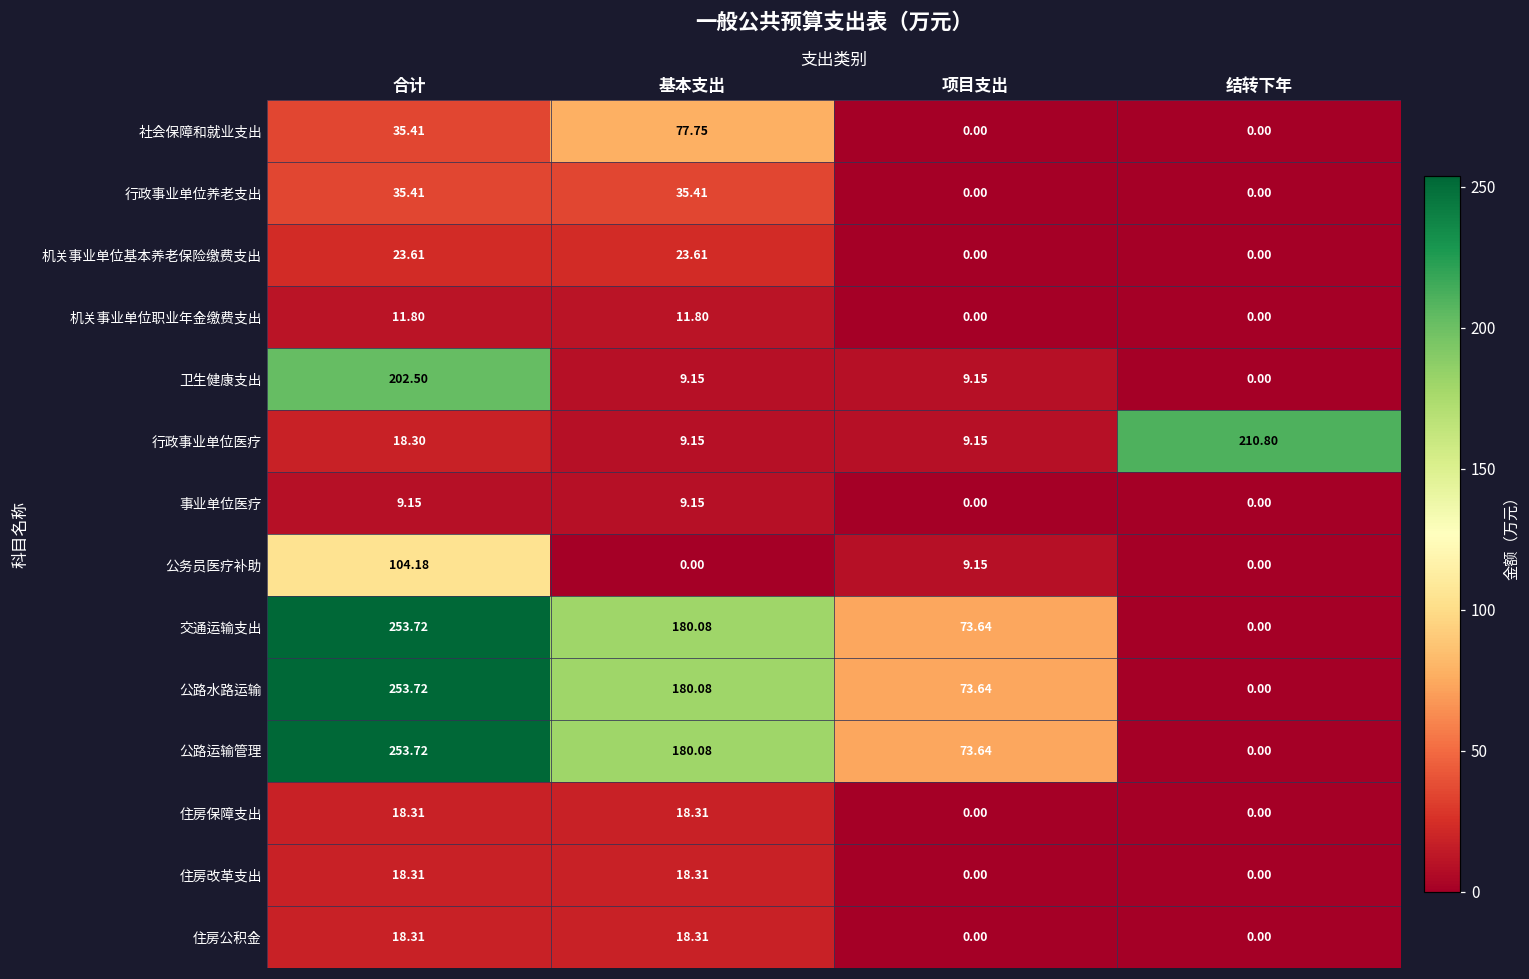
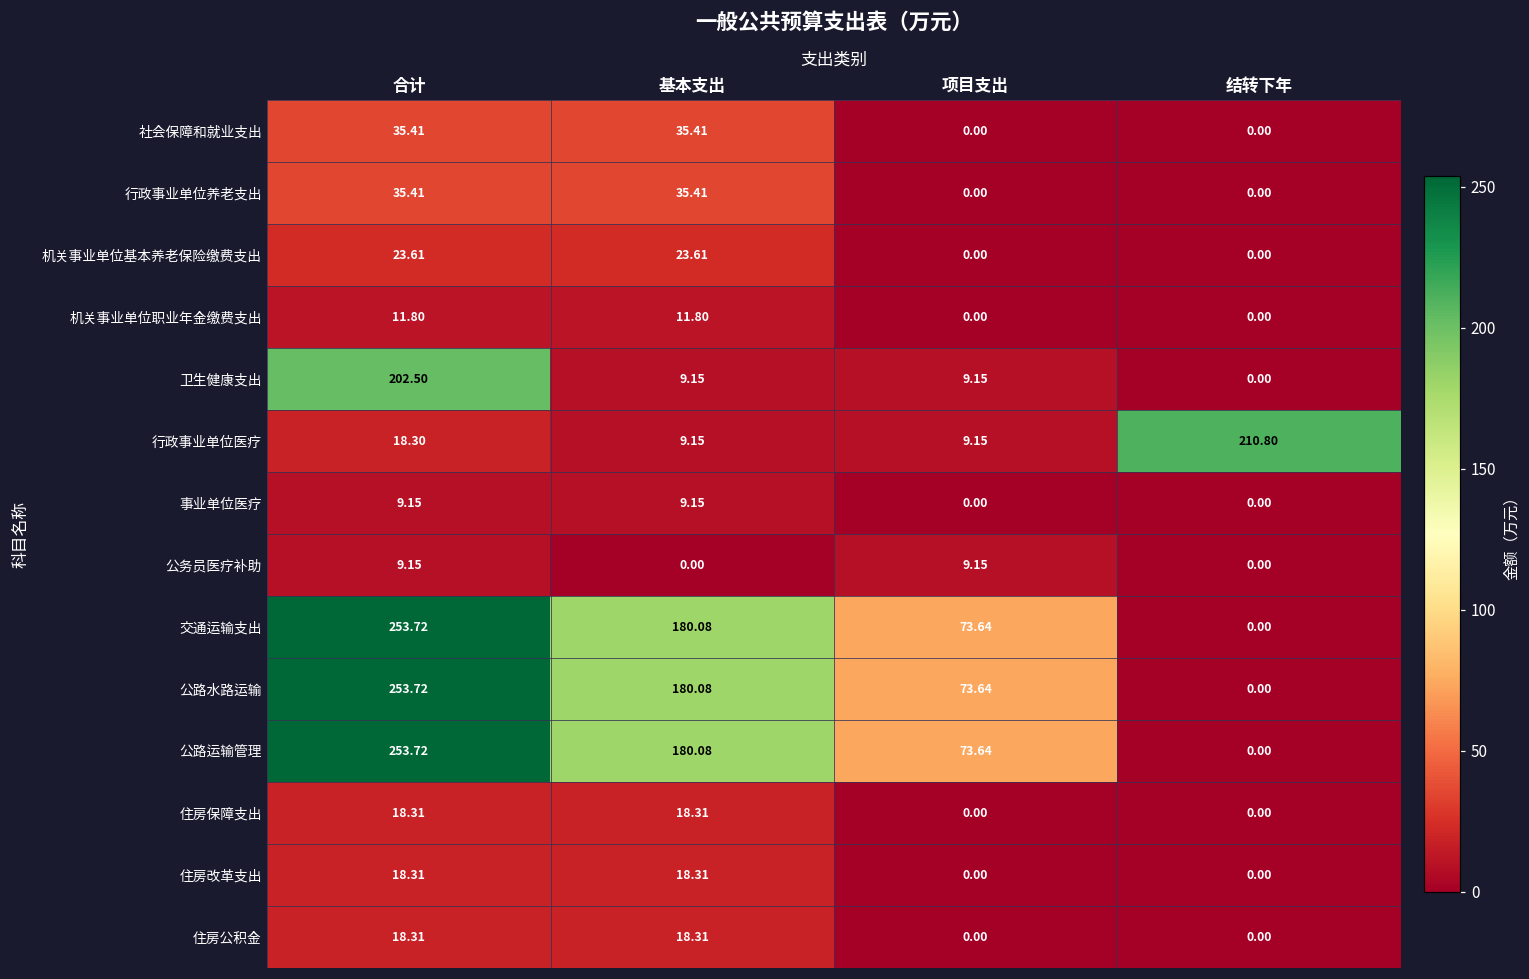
  {
    "社会保障和就业支出": {
      "合计": 35.41,
-     "基本支出": 77.75,
+     "基本支出": 35.41,
      "项目支出": 0.00,
      "结转下年": 0.00
    },
    "行政事业单位养老支出": {
      "合计": 35.41,
      "基本支出": 35.41,
      "项目支出": 0.00,
      "结转下年": 0.00
    },
    "机关事业单位基本养老保险缴费支出": {
      "合计": 23.61,
      "基本支出": 23.61,
      "项目支出": 0.00,
      "结转下年": 0.00
    },
    "机关事业单位职业年金缴费支出": {
      "合计": 11.80,
      "基本支出": 11.80,
      "项目支出": 0.00,
      "结转下年": 0.00
    },
    "卫生健康支出": {
      "合计": 202.50,
      "基本支出": 9.15,
      "项目支出": 9.15,
      "结转下年": 0.00
    },
    "行政事业单位医疗": {
      "合计": 18.30,
      "基本支出": 9.15,
      "项目支出": 9.15,
      "结转下年": 210.80
    },
    "事业单位医疗": {
      "合计": 9.15,
      "基本支出": 9.15,
      "项目支出": 0.00,
      "结转下年": 0.00
    },
    "公务员医疗补助": {
-     "合计": 104.18,
+     "合计": 9.15,
      "基本支出": 0.00,
      "项目支出": 9.15,
      "结转下年": 0.00
    },
    "交通运输支出": {
      "合计": 253.72,
      "基本支出": 180.08,
      "项目支出": 73.64,
      "结转下年": 0.00
    },
    "公路水路运输": {
      "合计": 253.72,
      "基本支出": 180.08,
      "项目支出": 73.64,
      "结转下年": 0.00
    },
    "公路运输管理": {
      "合计": 253.72,
      "基本支出": 180.08,
      "项目支出": 73.64,
      "结转下年": 0.00
    },
    "住房保障支出": {
      "合计": 18.31,
      "基本支出": 18.31,
      "项目支出": 0.00,
      "结转下年": 0.00
    },
    "住房改革支出": {
      "合计": 18.31,
      "基本支出": 18.31,
      "项目支出": 0.00,
      "结转下年": 0.00
    },
    "住房公积金": {
      "合计": 18.31,
      "基本支出": 18.31,
      "项目支出": 0.00,
      "结转下年": 0.00
    }
  }
